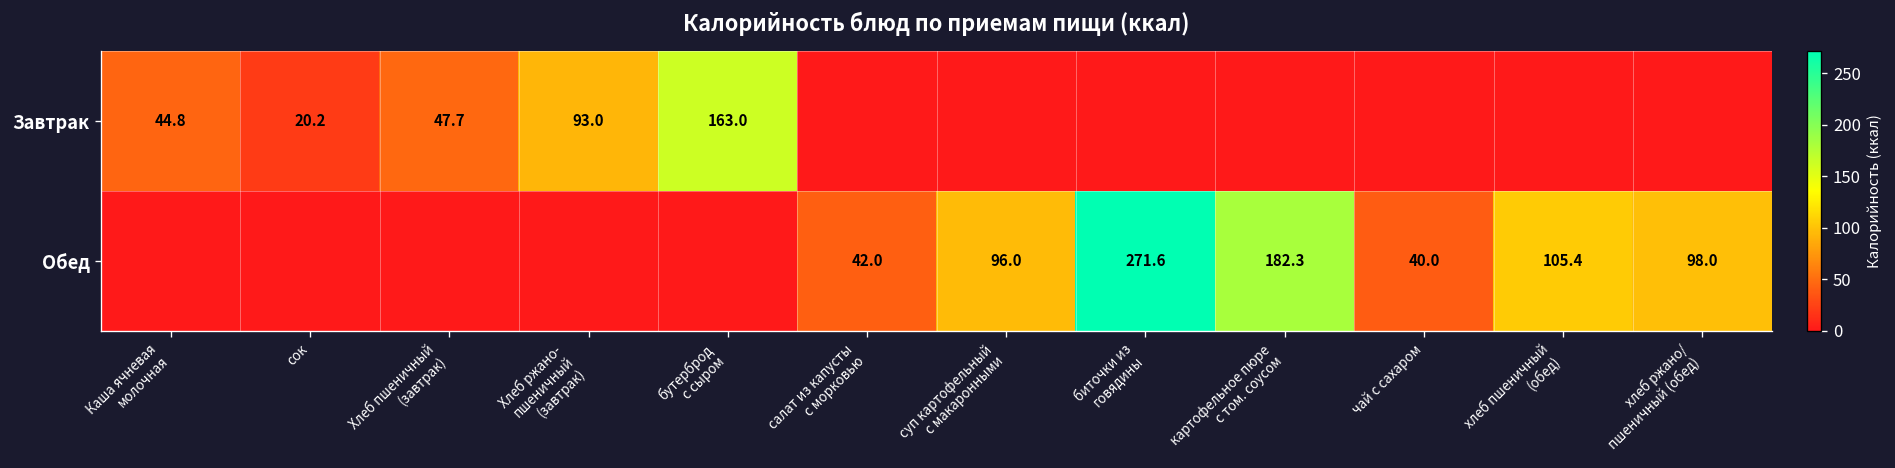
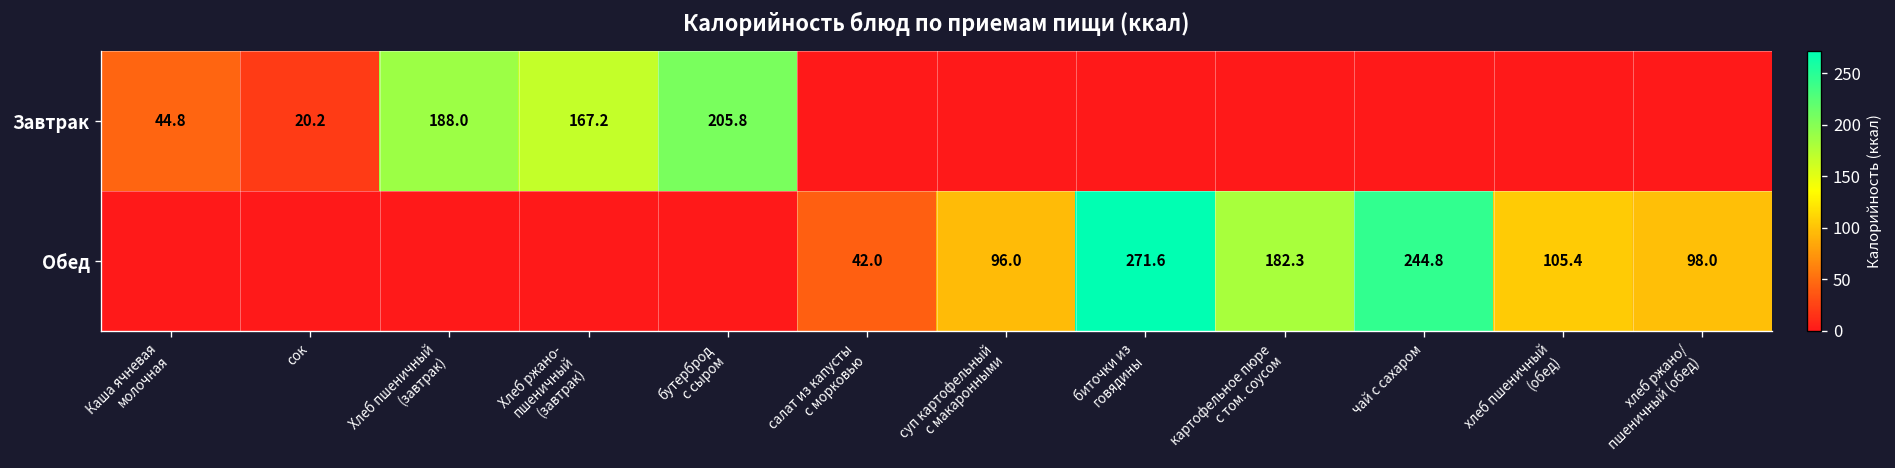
  {
    "Завтрак": {
      "Каша ячневая молочная": 44.8,
      "сок": 20.2,
-     "Хлеб пшеничный (завтрак)": 47.7,
-     "Хлеб ржано- пшеничный (завтрак)": 93.0,
-     "бутерброд с сыром": 163.0
+     "Хлеб пшеничный (завтрак)": 188.0,
+     "Хлеб ржано- пшеничный (завтрак)": 167.2,
+     "бутерброд с сыром": 205.8
    },
    "Обед": {
      "салат из капусты с морковью": 42.0,
      "суп картофельный с макаронными": 96.0,
      "биточки из говядины": 271.6,
      "картофельное пюре с том. соусом": 182.3,
-     "чай с сахаром": 40.0,
+     "чай с сахаром": 244.8,
      "хлеб пшеничный (обед)": 105.4,
      "хлеб ржано/ пшеничный (обед)": 98.0
    }
  }
